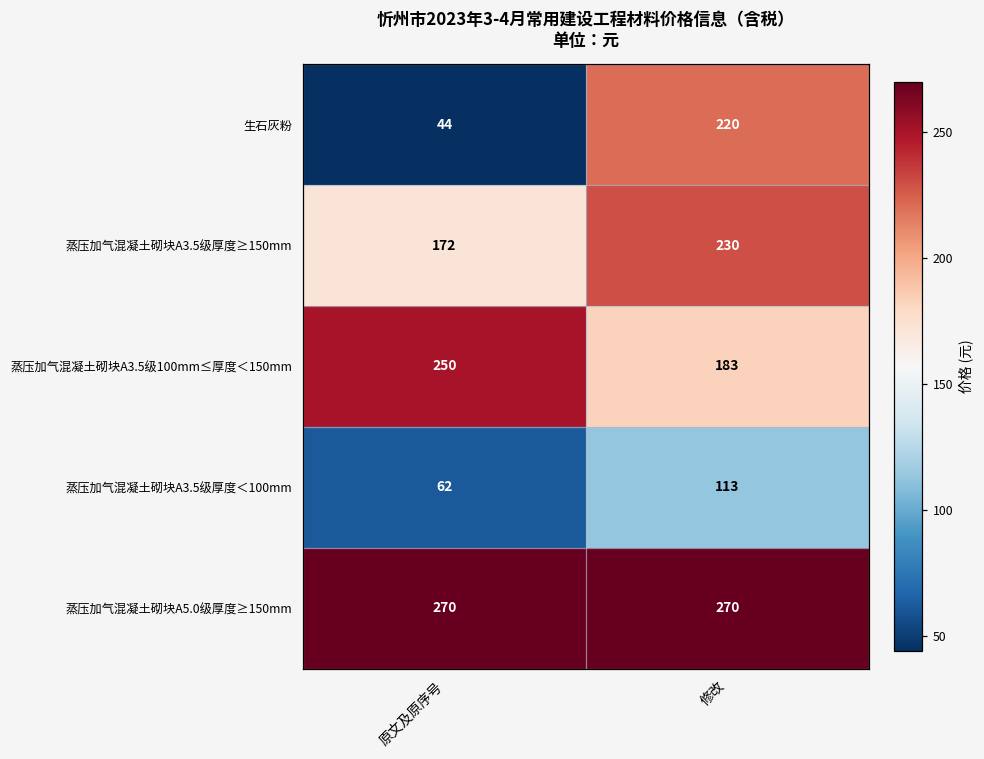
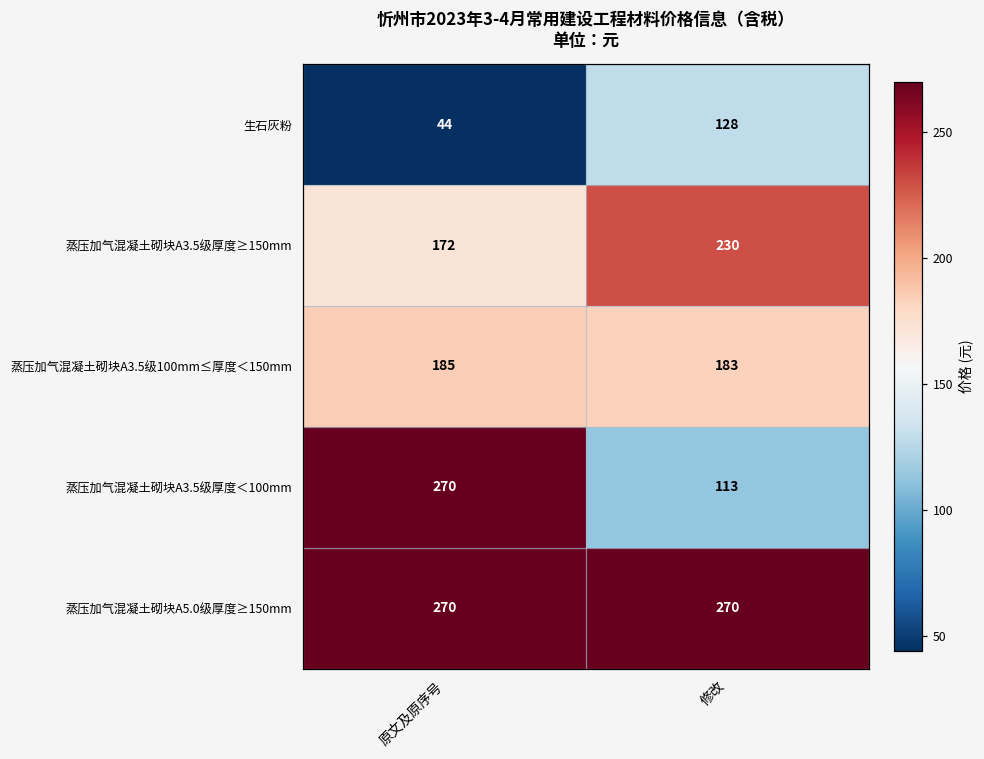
  {
    "生石灰粉": {
      "原文及原序号": 44,
-     "修改": 220
+     "修改": 128
    },
    "蒸压加气混凝土砌块A3.5级厚度≥150mm": {
      "原文及原序号": 172,
      "修改": 230
    },
    "蒸压加气混凝土砌块A3.5级100mm≤厚度＜150mm": {
-     "原文及原序号": 250,
+     "原文及原序号": 185,
      "修改": 183
    },
    "蒸压加气混凝土砌块A3.5级厚度＜100mm": {
-     "原文及原序号": 62,
+     "原文及原序号": 270,
      "修改": 113
    },
    "蒸压加气混凝土砌块A5.0级厚度≥150mm": {
      "原文及原序号": 270,
      "修改": 270
    }
  }
